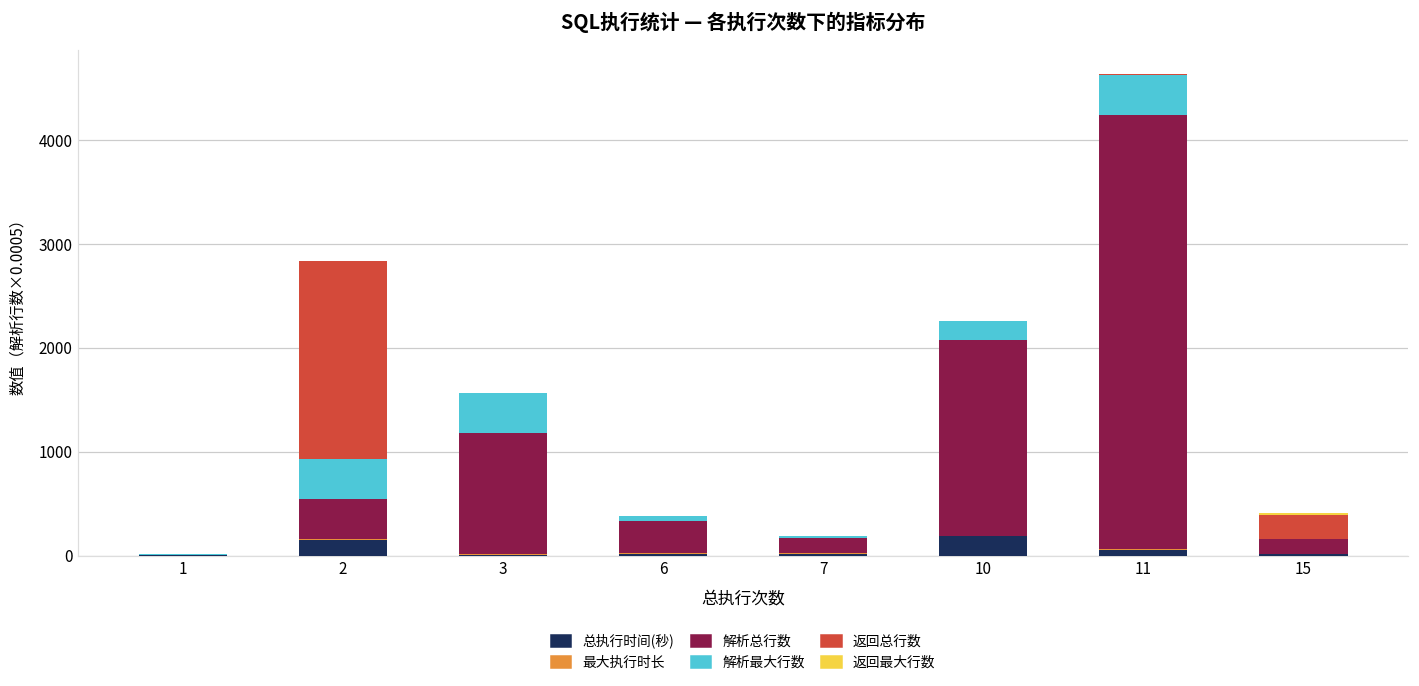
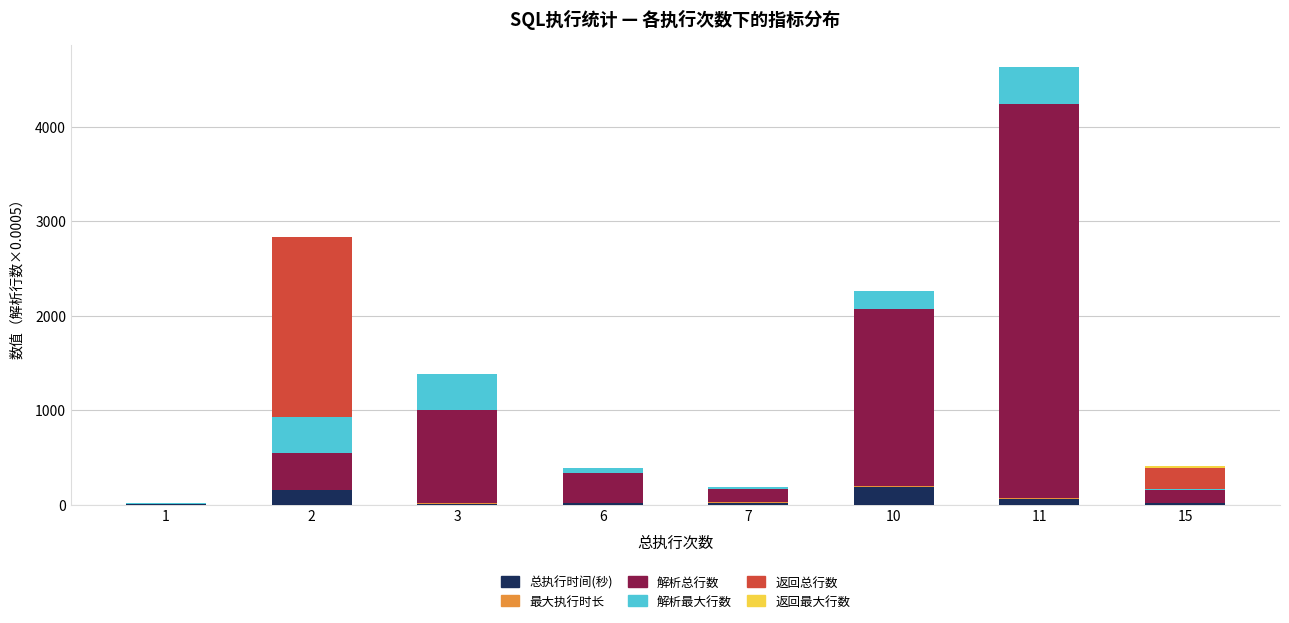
  {
    "总执行时间(秒)": {
      "2": 200,
      "10": 200,
      "11": 100
    },
    "解析总行数": {
      "2": 400,
-     "3": 1200,
+     "3": 1000,
      "6": 300,
      "7": 100,
      "10": 1900,
      "11": 4200,
      "15": 100
    },
    "解析最大行数": {
      "2": 400,
      "3": 400,
      "6": 100,
      "10": 200,
      "11": 400
    },
    "返回总行数": {
      "2": 1900,
      "3": 0,
      "6": 0,
      "7": 0,
      "10": 0,
      "15": 200
    },
    "返回最大行数": {
      "3": 0,
      "6": 0,
      "7": 0,
      "10": 0
    }
  }
